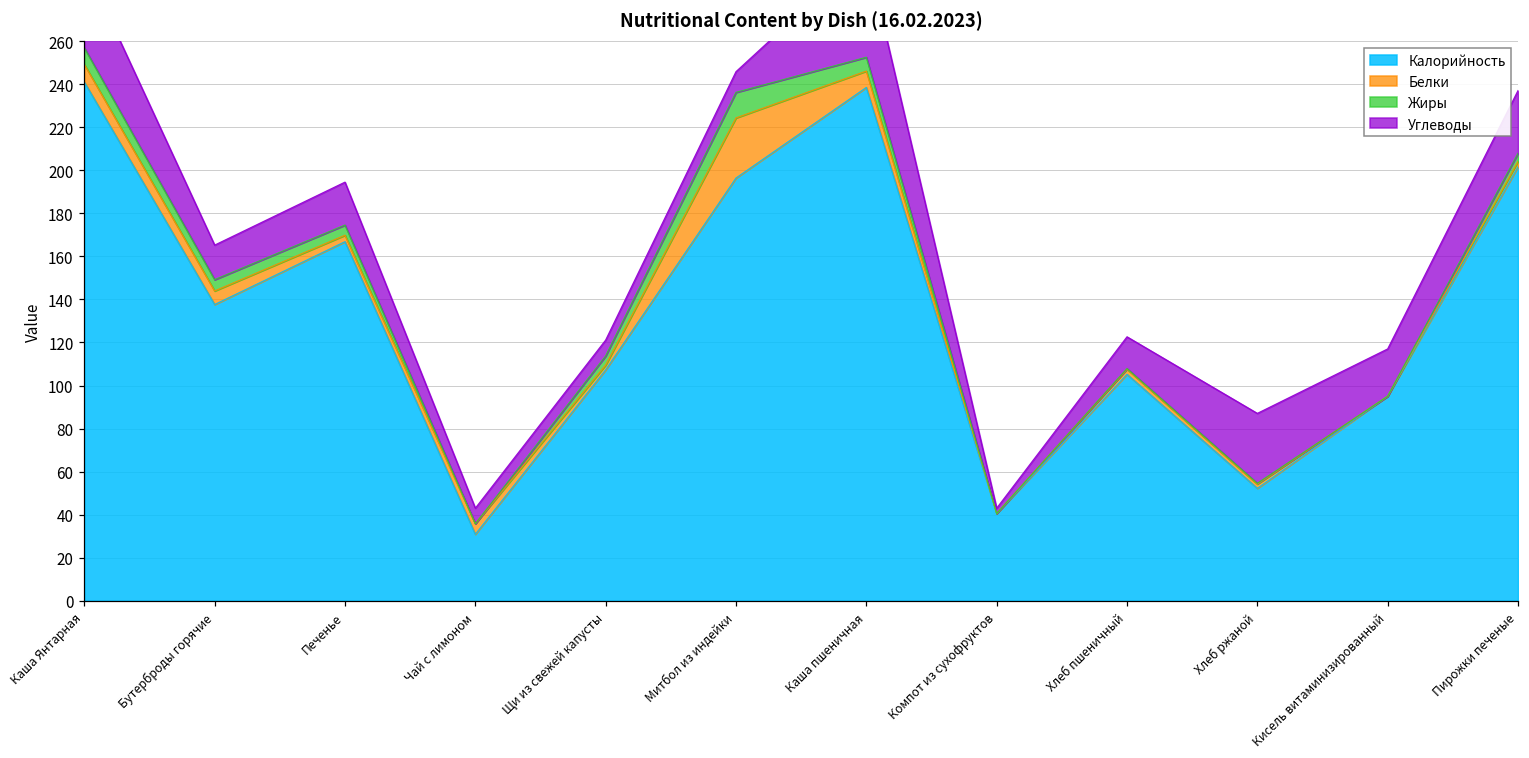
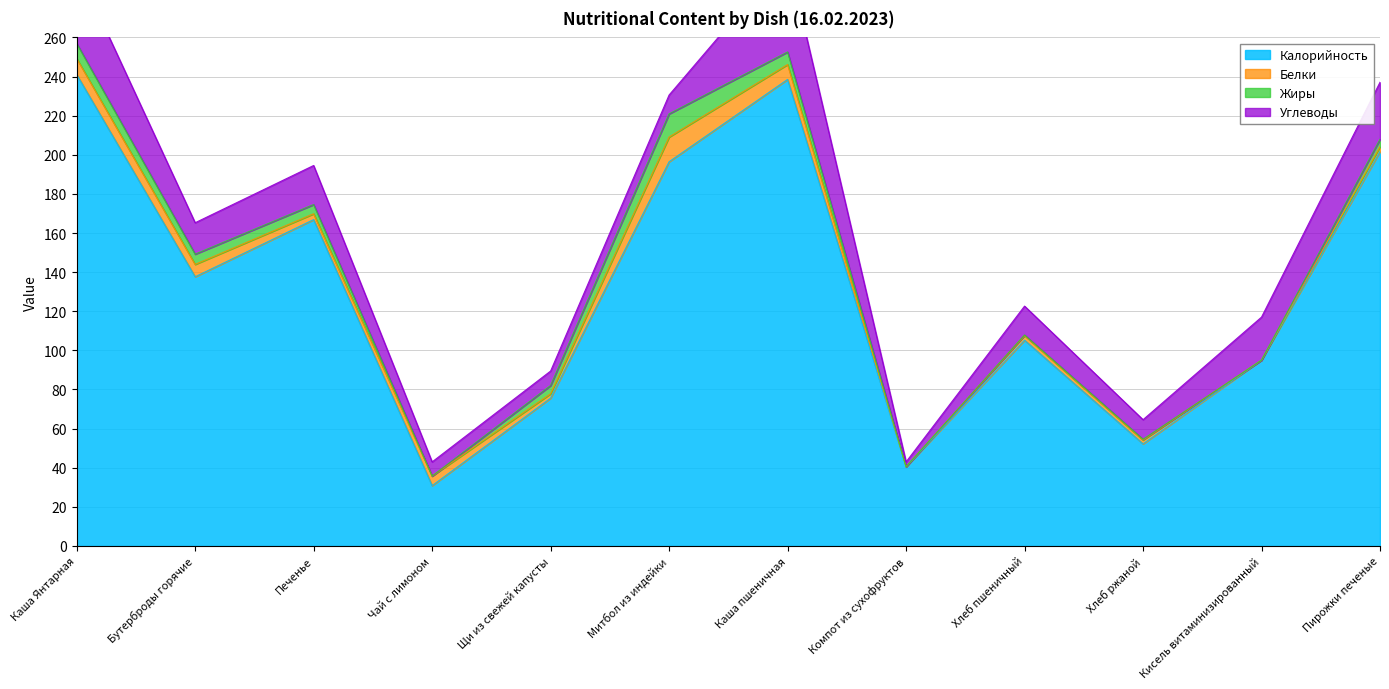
  {
    "Калорийность": {
      "Каша Янтарная": 241,
      "Бутерброды горячие": 138,
      "Печенье": 167,
      "Чай с лимоном": 31,
-     "Щи из свежей капусты": 107,
+     "Щи из свежей капусты": 76,
      "Митбол из индейки": 196,
      "Каша пшеничная": 239,
      "Хлеб пшеничный": 105,
      "Хлеб ржаной": 52,
      "Пирожки печеные": 202
    },
    "Белки": {
      "Каша Янтарная": 8,
      "Бутерброды горячие": 6,
      "Печенье": 3,
      "Щи из свежей капусты": 2,
-     "Митбол из индейки": 28,
+     "Митбол из индейки": 13,
      "Каша пшеничная": 8,
      "Пирожки печеные": 2
    },
    "Жиры": {
      "Каша Янтарная": 8,
      "Бутерброды горячие": 5,
      "Печенье": 5,
      "Щи из свежей капусты": 4,
      "Митбол из индейки": 12,
      "Каша пшеничная": 6,
      "Пирожки печеные": 4
    },
    "Углеводы": {
      "Бутерброды горячие": 16,
      "Печенье": 20,
      "Чай с лимоном": 7,
      "Щи из свежей капусты": 7,
      "Митбол из индейки": 10,
      "Компот из сухофруктов": 2,
      "Хлеб пшеничный": 15,
-     "Хлеб ржаной": 32,
+     "Хлеб ржаной": 10,
      "Кисель витаминизированный": 22,
      "Пирожки печеные": 29
    }
  }
